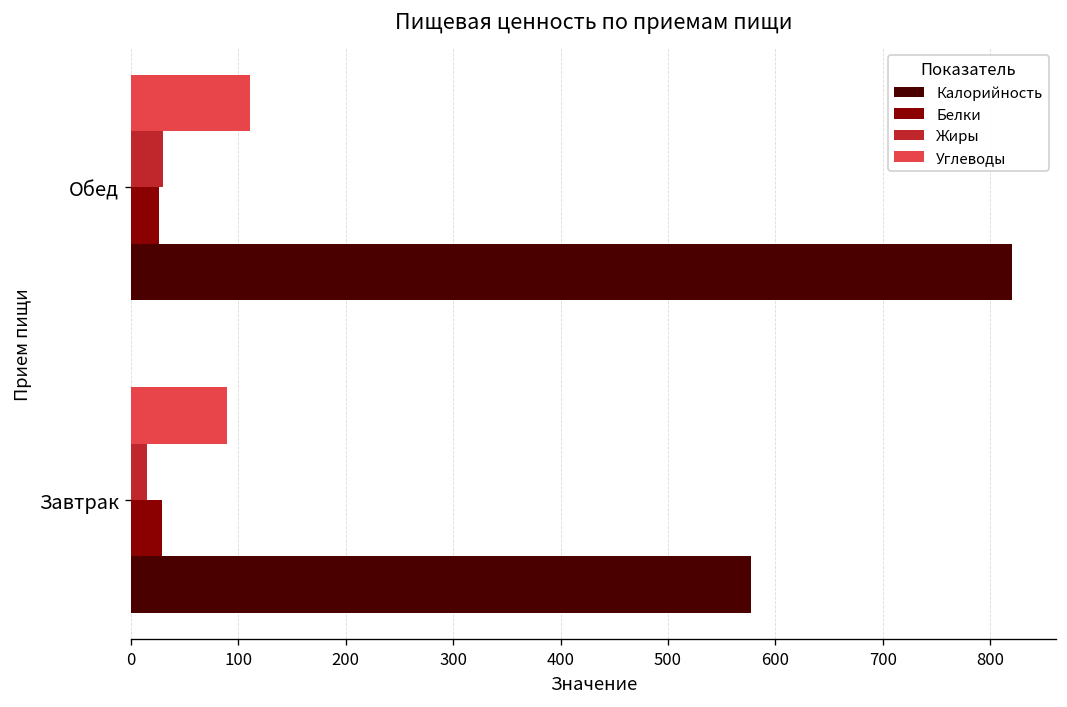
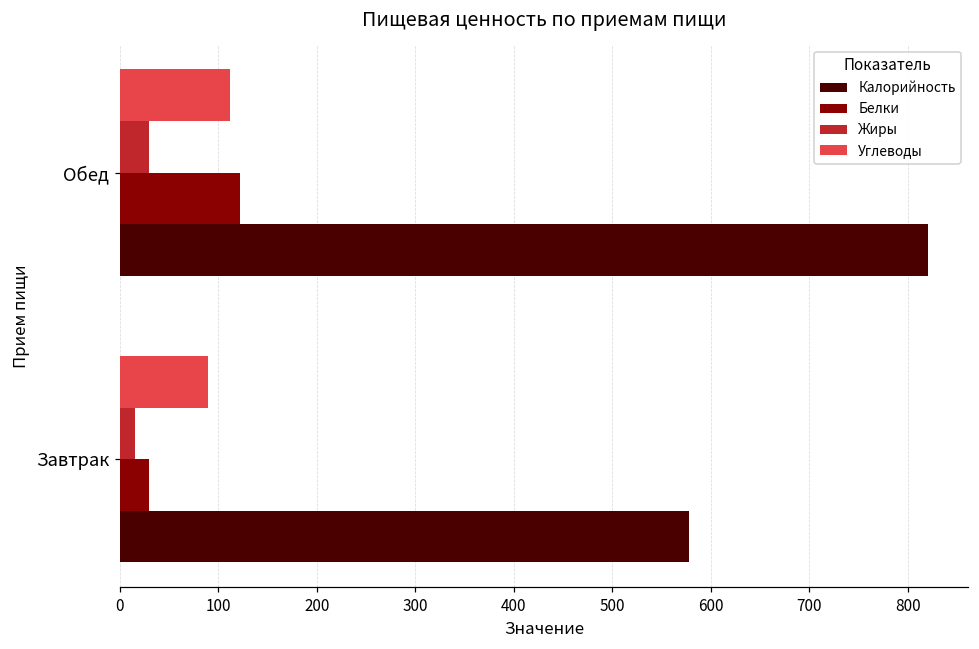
  {
    "Калорийность": {
      "Обед": 820,
      "Завтрак": 580
    },
    "Белки": {
-     "Обед": 30,
+     "Обед": 120,
      "Завтрак": 30
    }
  }
